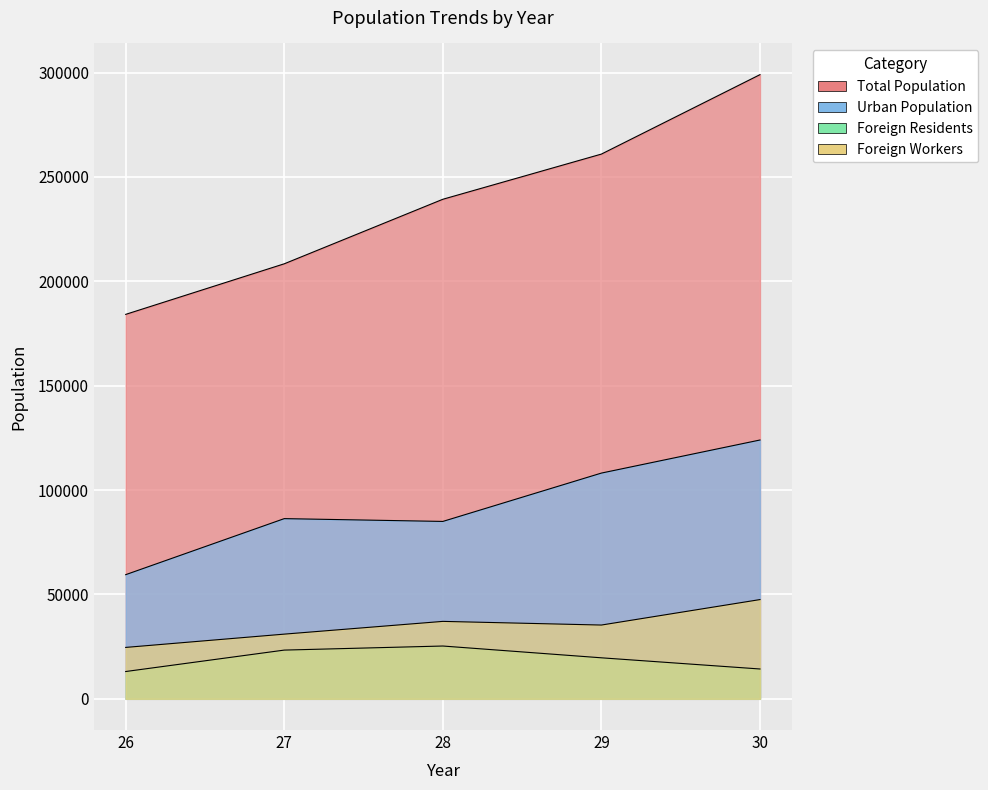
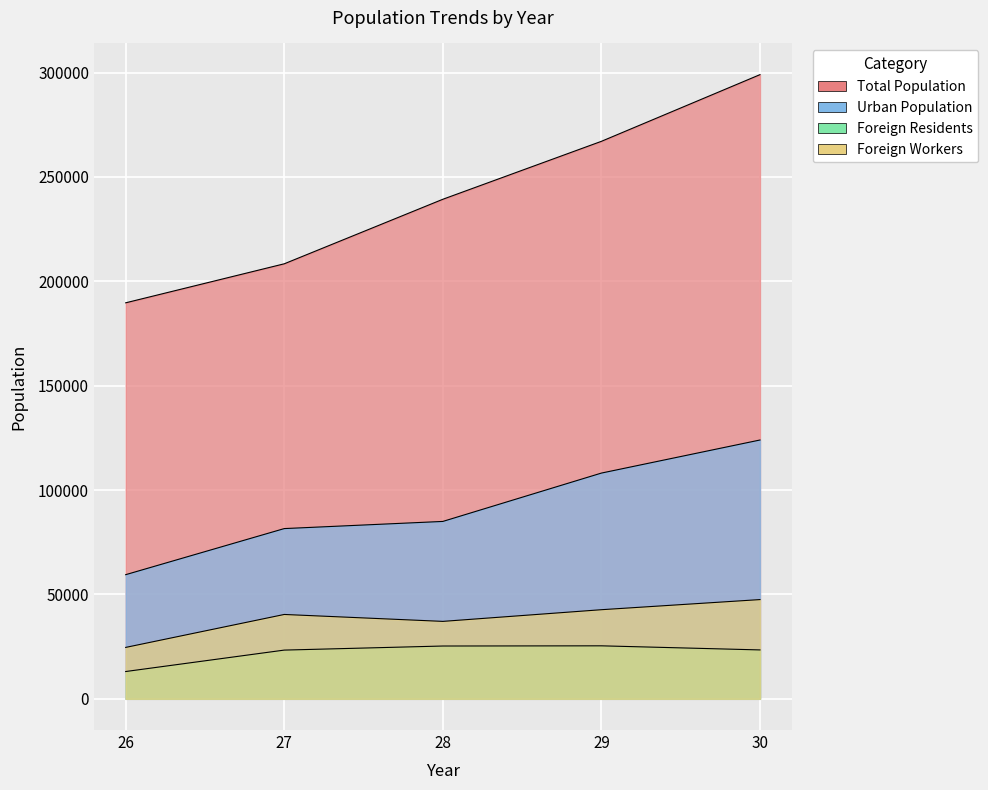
  {
    "Total Population": {
-     "26": 184000,
+     "26": 190000,
      "27": 208000,
      "28": 239000,
-     "29": 261000,
+     "29": 267000,
      "30": 299000
    },
    "Urban Population": {
      "26": 59000,
-     "27": 86000,
+     "27": 82000,
      "28": 85000,
      "29": 108000,
      "30": 124000
    },
    "Foreign Residents": {
      "26": 13000,
      "27": 23000,
      "28": 25000,
-     "29": 20000,
-     "30": 14000
+     "29": 25000,
+     "30": 23000
    },
    "Foreign Workers": {
      "26": 25000,
-     "27": 31000,
+     "27": 40000,
      "28": 37000,
-     "29": 35000,
+     "29": 43000,
      "30": 48000
    }
  }
